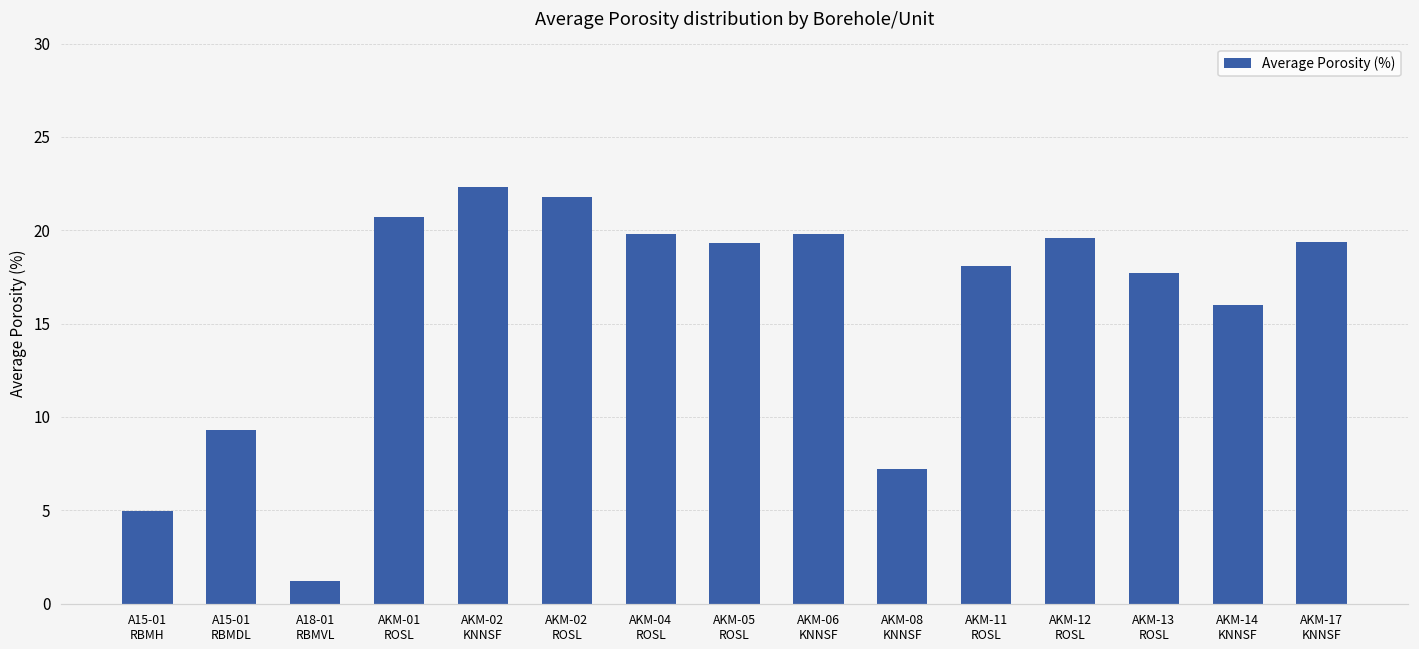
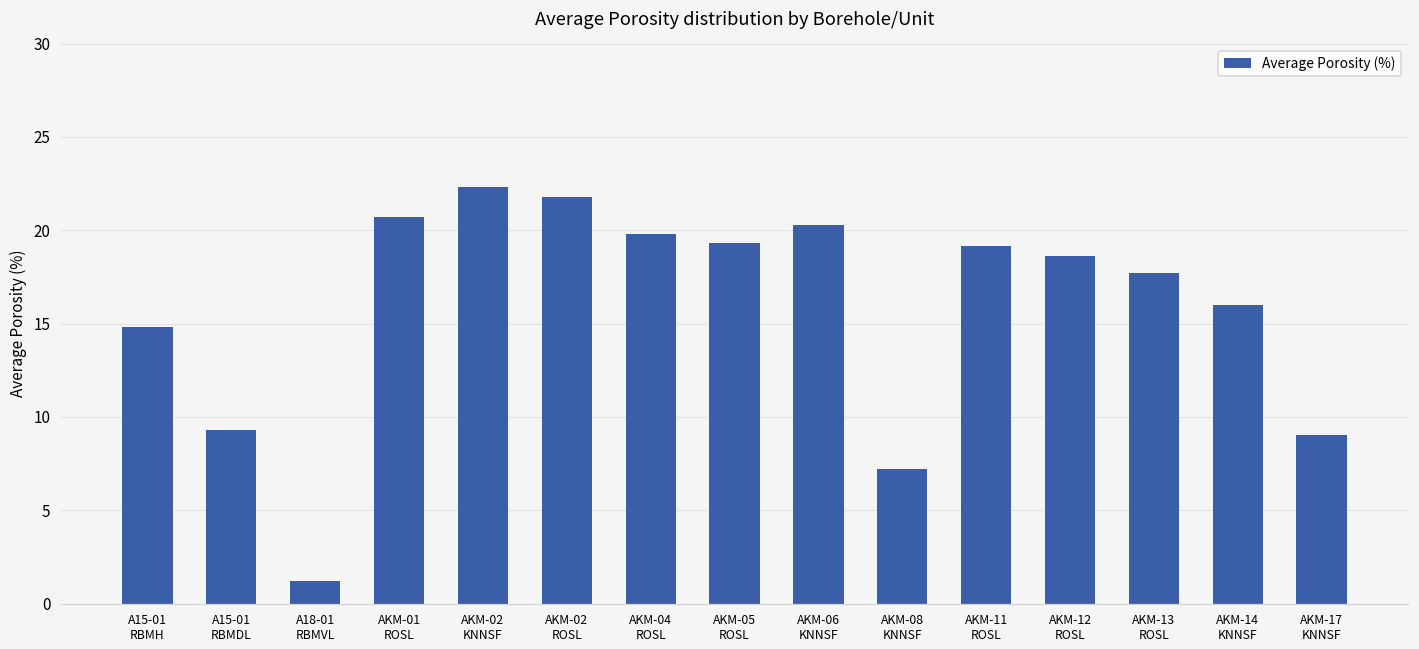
  {
-   "A15-01 RBMH": 5.0,
+   "A15-01 RBMH": 14.8,
    "A15-01 RBMDL": 9.3,
    "A18-01 RBMVL": 1.2,
    "AKM-01 ROSL": 20.7,
    "AKM-02 KNNSF": 22.3,
    "AKM-02 ROSL": 21.8,
    "AKM-04 ROSL": 19.8,
    "AKM-05 ROSL": 19.3,
-   "AKM-06 KNNSF": 19.8,
+   "AKM-06 KNNSF": 20.3,
    "AKM-08 KNNSF": 7.2,
-   "AKM-11 ROSL": 18.1,
-   "AKM-12 ROSL": 19.6,
+   "AKM-11 ROSL": 19.1,
+   "AKM-12 ROSL": 18.6,
    "AKM-13 ROSL": 17.7,
    "AKM-14 KNNSF": 16.0,
-   "AKM-17 KNNSF": 19.4
+   "AKM-17 KNNSF": 9.0
  }
